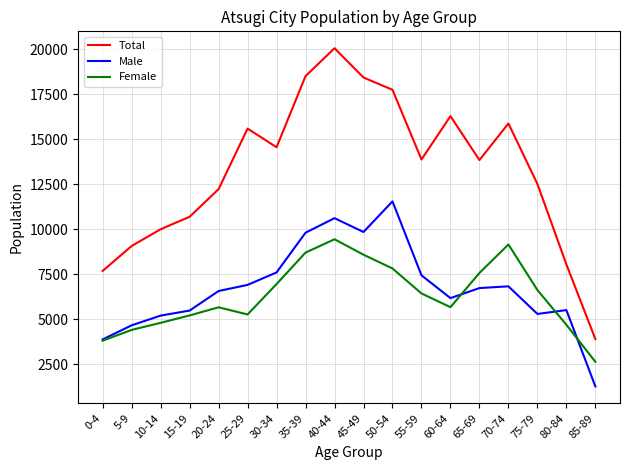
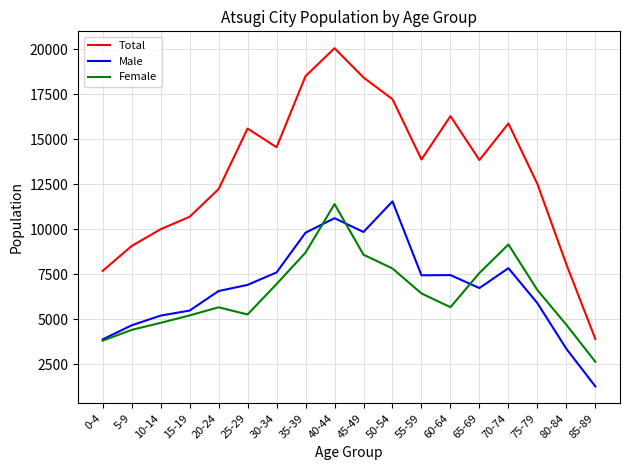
  {
    "Total": {
      "0-4": 7700,
      "5-9": 9100,
      "10-14": 10000,
      "15-19": 10700,
      "20-24": 12200,
      "25-29": 15600,
      "30-34": 14600,
      "35-39": 18500,
      "40-44": 20100,
      "45-49": 18400,
-     "50-54": 17800,
+     "50-54": 17200,
      "55-59": 13900,
      "60-64": 16300,
      "65-69": 13900,
      "70-74": 15900,
      "75-79": 12500,
      "80-84": 8100,
      "85-89": 3900
    },
    "Male": {
      "5-9": 4700,
      "10-14": 5200,
      "15-19": 5500,
      "20-24": 6600,
      "25-29": 6900,
      "30-34": 7600,
      "35-39": 9800,
      "40-44": 10600,
      "45-49": 9900,
      "50-54": 11600,
      "55-59": 7400,
-     "60-64": 6200,
+     "60-64": 7500,
      "65-69": 6700,
-     "70-74": 6800,
-     "75-79": 5300,
-     "80-84": 5500,
+     "70-74": 7800,
+     "75-79": 5900,
+     "80-84": 3400,
      "85-89": 1300
    },
    "Female": {
      "5-9": 4400,
      "10-14": 4800,
      "15-19": 5200,
      "20-24": 5700,
      "25-29": 5300,
      "30-34": 7000,
      "35-39": 8700,
-     "40-44": 9400,
+     "40-44": 11400,
      "45-49": 8600,
      "50-54": 7800,
      "55-59": 6400,
      "60-64": 5700,
      "65-69": 7600,
      "70-74": 9200,
      "75-79": 6600,
      "80-84": 4700,
      "85-89": 2600
    }
  }
